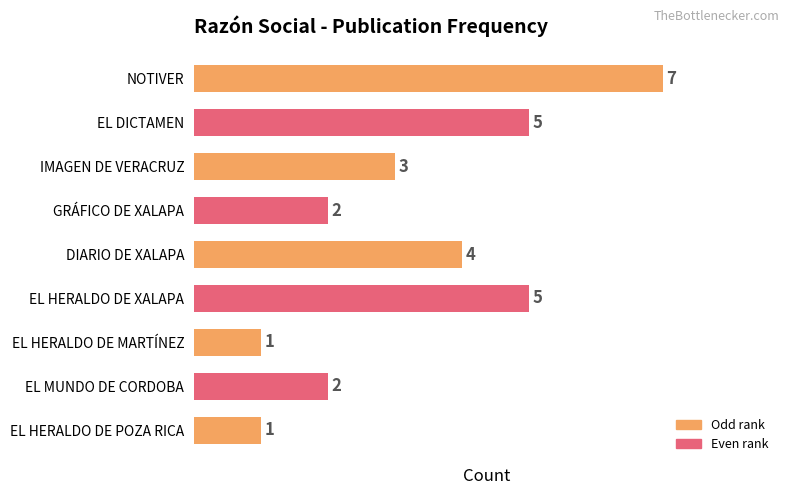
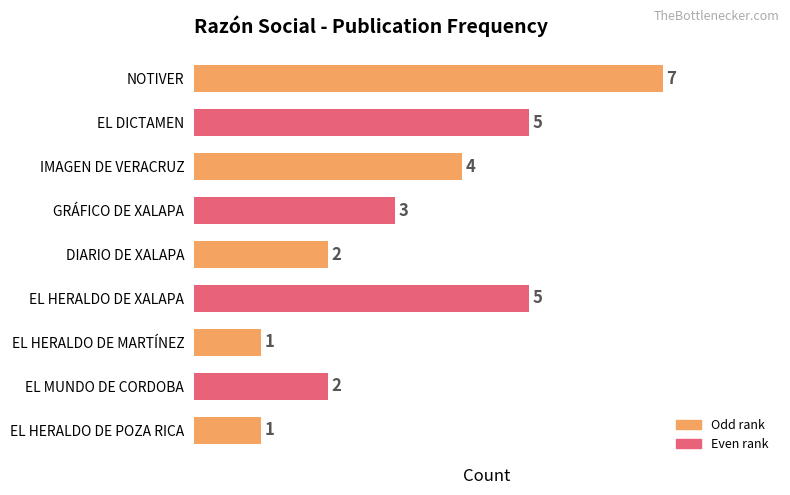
  {
    "NOTIVER": 7,
    "EL DICTAMEN": 5,
-   "IMAGEN DE VERACRUZ": 3,
-   "GRÁFICO DE XALAPA": 2,
-   "DIARIO DE XALAPA": 4,
+   "IMAGEN DE VERACRUZ": 4,
+   "GRÁFICO DE XALAPA": 3,
+   "DIARIO DE XALAPA": 2,
    "EL HERALDO DE XALAPA": 5,
    "EL HERALDO DE MARTÍNEZ": 1,
    "EL MUNDO DE CORDOBA": 2,
    "EL HERALDO DE POZA RICA": 1
  }
